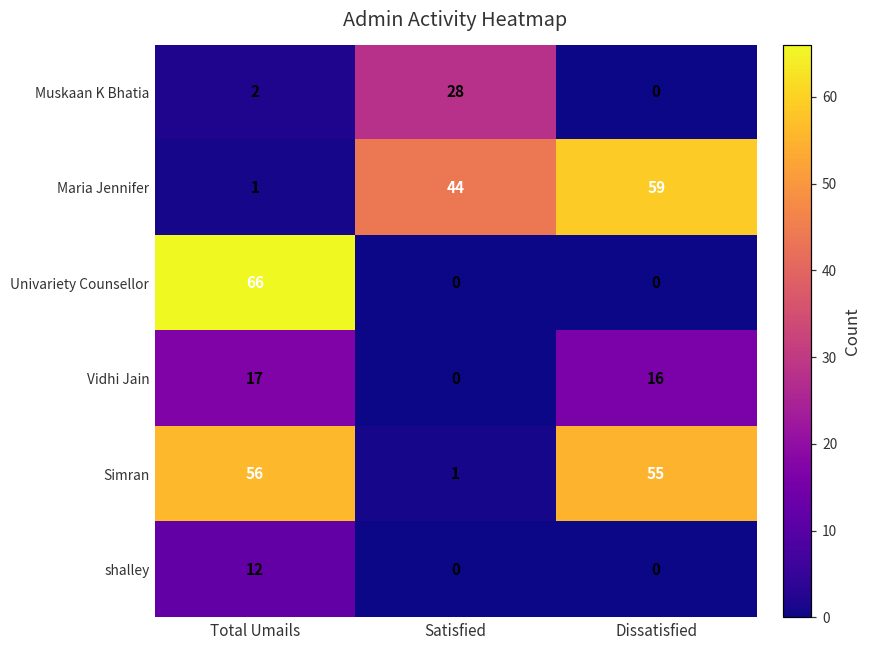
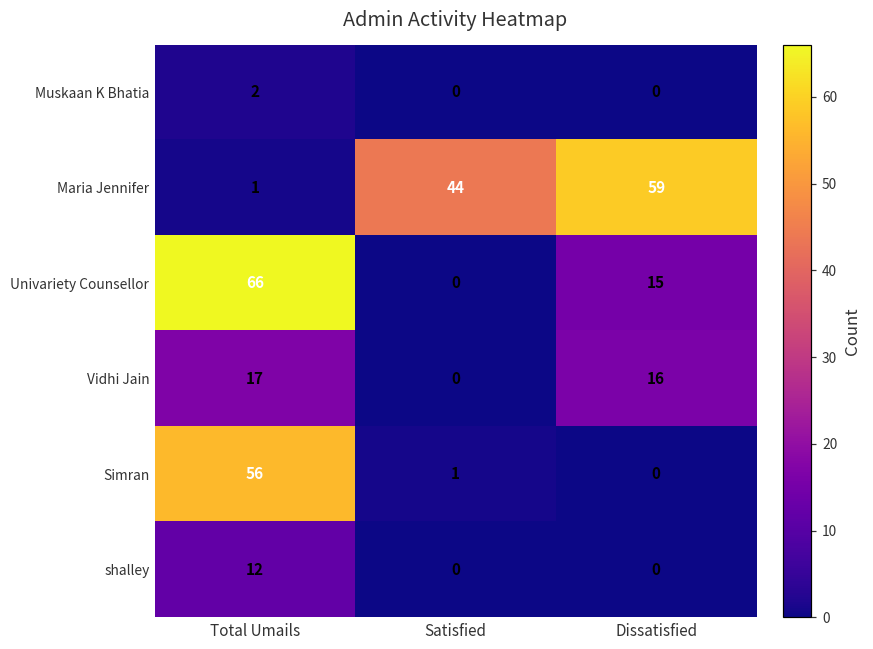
  {
    "Muskaan K Bhatia": {
      "Total Umails": 2,
-     "Satisfied": 28,
+     "Satisfied": 0,
      "Dissatisfied": 0
    },
    "Maria Jennifer": {
      "Total Umails": 1,
      "Satisfied": 44,
      "Dissatisfied": 59
    },
    "Univariety Counsellor": {
      "Total Umails": 66,
      "Satisfied": 0,
-     "Dissatisfied": 0
+     "Dissatisfied": 15
    },
    "Vidhi Jain": {
      "Total Umails": 17,
      "Satisfied": 0,
      "Dissatisfied": 16
    },
    "Simran": {
      "Total Umails": 56,
      "Satisfied": 1,
-     "Dissatisfied": 55
+     "Dissatisfied": 0
    },
    "shalley": {
      "Total Umails": 12,
      "Satisfied": 0,
      "Dissatisfied": 0
    }
  }
